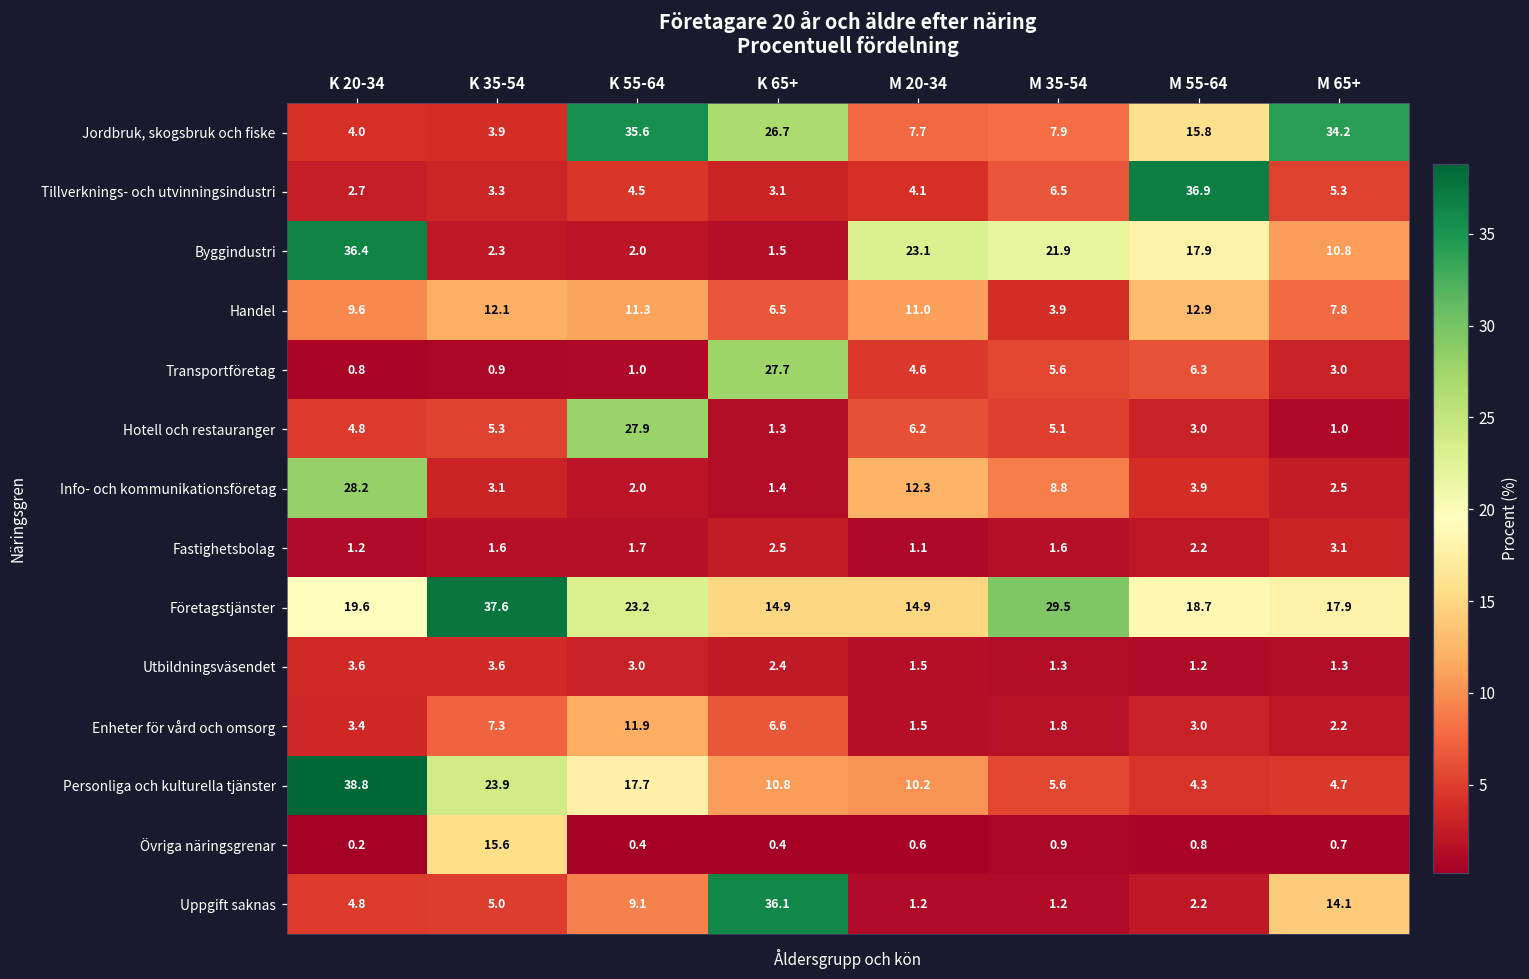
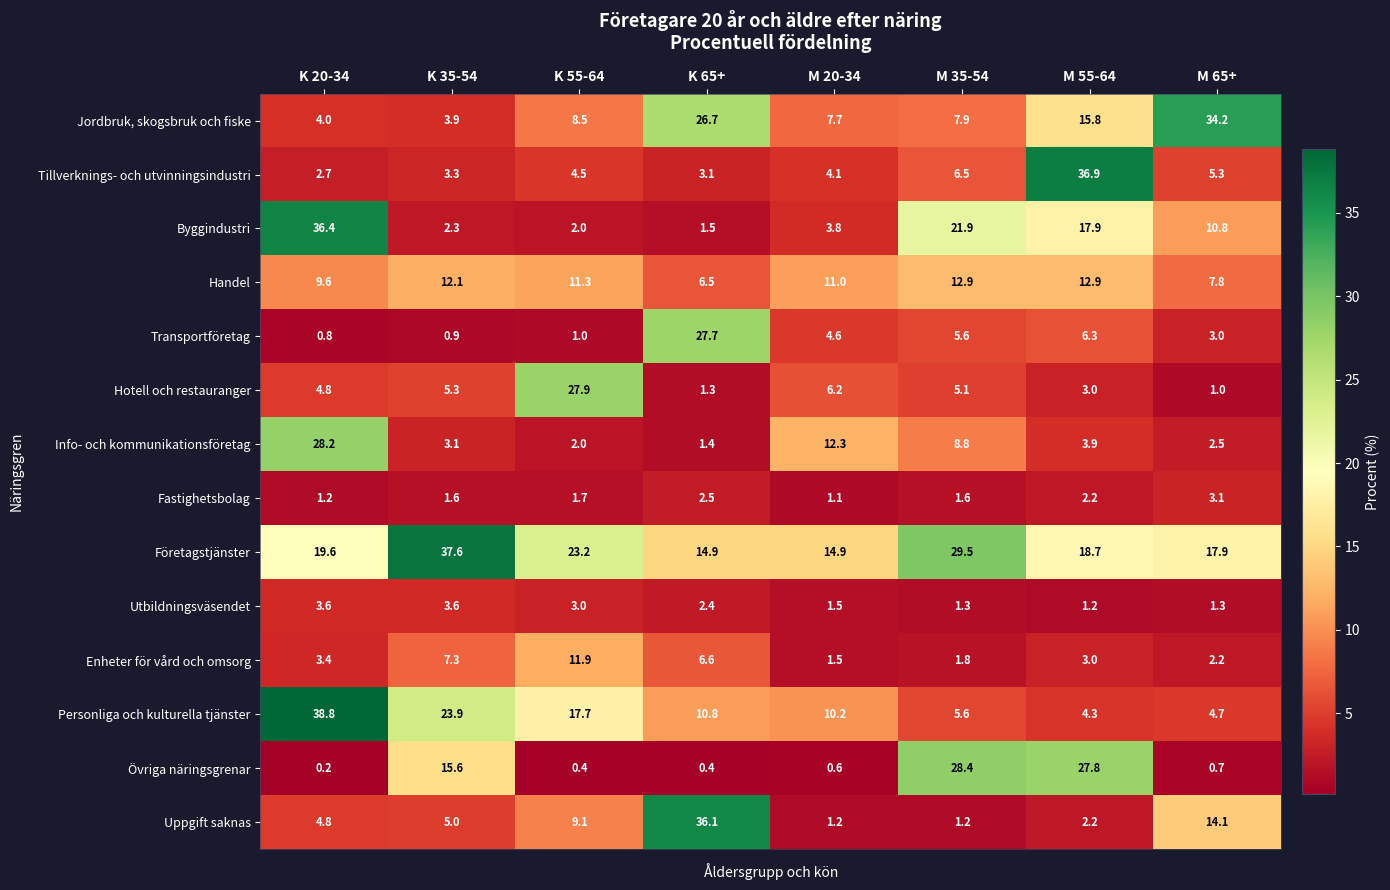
  {
    "Jordbruk, skogsbruk och fiske": {
      "K 20-34": 4.0,
      "K 35-54": 3.9,
-     "K 55-64": 35.6,
+     "K 55-64": 8.5,
      "K 65+": 26.7,
      "M 20-34": 7.7,
      "M 35-54": 7.9,
      "M 55-64": 15.8,
      "M 65+": 34.2
    },
    "Tillverknings- och utvinningsindustri": {
      "K 20-34": 2.7,
      "K 35-54": 3.3,
      "K 55-64": 4.5,
      "K 65+": 3.1,
      "M 20-34": 4.1,
      "M 35-54": 6.5,
      "M 55-64": 36.9,
      "M 65+": 5.3
    },
    "Byggindustri": {
      "K 20-34": 36.4,
      "K 35-54": 2.3,
      "K 55-64": 2.0,
      "K 65+": 1.5,
-     "M 20-34": 23.1,
+     "M 20-34": 3.8,
      "M 35-54": 21.9,
      "M 55-64": 17.9,
      "M 65+": 10.8
    },
    "Handel": {
      "K 20-34": 9.6,
      "K 35-54": 12.1,
      "K 55-64": 11.3,
      "K 65+": 6.5,
      "M 20-34": 11.0,
-     "M 35-54": 3.9,
+     "M 35-54": 12.9,
      "M 55-64": 12.9,
      "M 65+": 7.8
    },
    "Transportföretag": {
      "K 20-34": 0.8,
      "K 35-54": 0.9,
      "K 55-64": 1.0,
      "K 65+": 27.7,
      "M 20-34": 4.6,
      "M 35-54": 5.6,
      "M 55-64": 6.3,
      "M 65+": 3.0
    },
    "Hotell och restauranger": {
      "K 20-34": 4.8,
      "K 35-54": 5.3,
      "K 55-64": 27.9,
      "K 65+": 1.3,
      "M 20-34": 6.2,
      "M 35-54": 5.1,
      "M 55-64": 3.0,
      "M 65+": 1.0
    },
    "Info- och kommunikationsföretag": {
      "K 20-34": 28.2,
      "K 35-54": 3.1,
      "K 55-64": 2.0,
      "K 65+": 1.4,
      "M 20-34": 12.3,
      "M 35-54": 8.8,
      "M 55-64": 3.9,
      "M 65+": 2.5
    },
    "Fastighetsbolag": {
      "K 20-34": 1.2,
      "K 35-54": 1.6,
      "K 55-64": 1.7,
      "K 65+": 2.5,
      "M 20-34": 1.1,
      "M 35-54": 1.6,
      "M 55-64": 2.2,
      "M 65+": 3.1
    },
    "Företagstjänster": {
      "K 20-34": 19.6,
      "K 35-54": 37.6,
      "K 55-64": 23.2,
      "K 65+": 14.9,
      "M 20-34": 14.9,
      "M 35-54": 29.5,
      "M 55-64": 18.7,
      "M 65+": 17.9
    },
    "Utbildningsväsendet": {
      "K 20-34": 3.6,
      "K 35-54": 3.6,
      "K 55-64": 3.0,
      "K 65+": 2.4,
      "M 20-34": 1.5,
      "M 35-54": 1.3,
      "M 55-64": 1.2,
      "M 65+": 1.3
    },
    "Enheter för vård och omsorg": {
      "K 20-34": 3.4,
      "K 35-54": 7.3,
      "K 55-64": 11.9,
      "K 65+": 6.6,
      "M 20-34": 1.5,
      "M 35-54": 1.8,
      "M 55-64": 3.0,
      "M 65+": 2.2
    },
    "Personliga och kulturella tjänster": {
      "K 20-34": 38.8,
      "K 35-54": 23.9,
      "K 55-64": 17.7,
      "K 65+": 10.8,
      "M 20-34": 10.2,
      "M 35-54": 5.6,
      "M 55-64": 4.3,
      "M 65+": 4.7
    },
    "Övriga näringsgrenar": {
      "K 20-34": 0.2,
      "K 35-54": 15.6,
      "K 55-64": 0.4,
      "K 65+": 0.4,
      "M 20-34": 0.6,
-     "M 35-54": 0.9,
-     "M 55-64": 0.8,
+     "M 35-54": 28.4,
+     "M 55-64": 27.8,
      "M 65+": 0.7
    },
    "Uppgift saknas": {
      "K 20-34": 4.8,
      "K 35-54": 5.0,
      "K 55-64": 9.1,
      "K 65+": 36.1,
      "M 20-34": 1.2,
      "M 35-54": 1.2,
      "M 55-64": 2.2,
      "M 65+": 14.1
    }
  }
